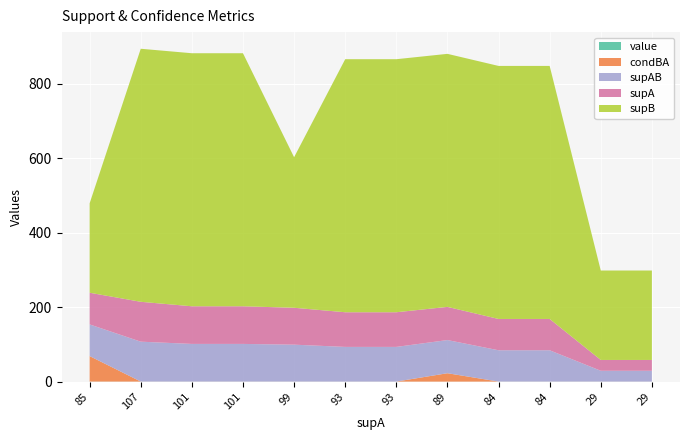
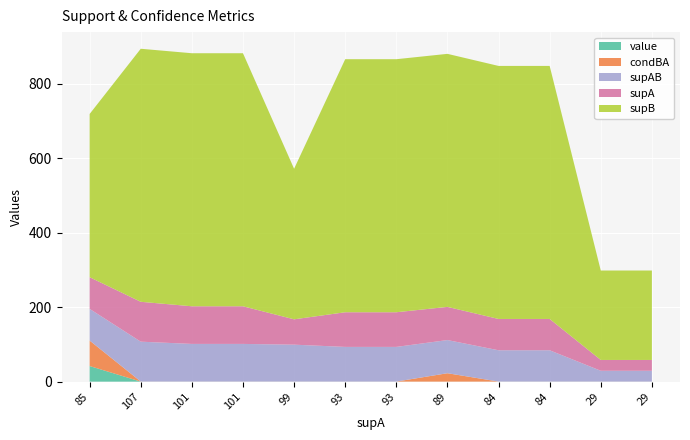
  {
    "value": {
-     "85": 0
+     "85": 40
    },
    "condBA": {
      "85": 70,
      "89": 20
    },
    "supAB": {
      "85": 90,
      "107": 110,
      "99": 100,
      "89": 90
    },
    "supA": {
      "85": 90,
      "107": 110,
-     "99": 100,
+     "99": 70,
      "89": 90
    },
    "supB": {
-     "85": 240,
+     "85": 440,
      "107": 680,
      "99": 400,
      "89": 680
    }
  }
